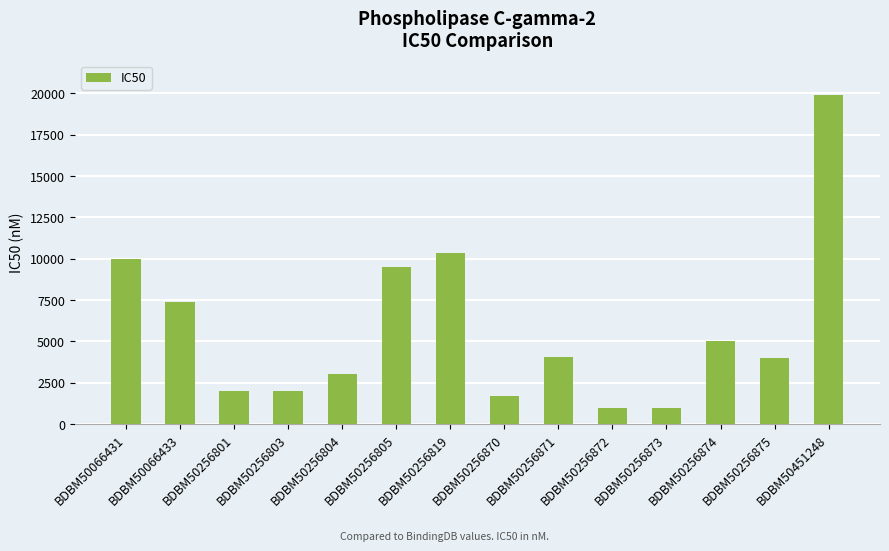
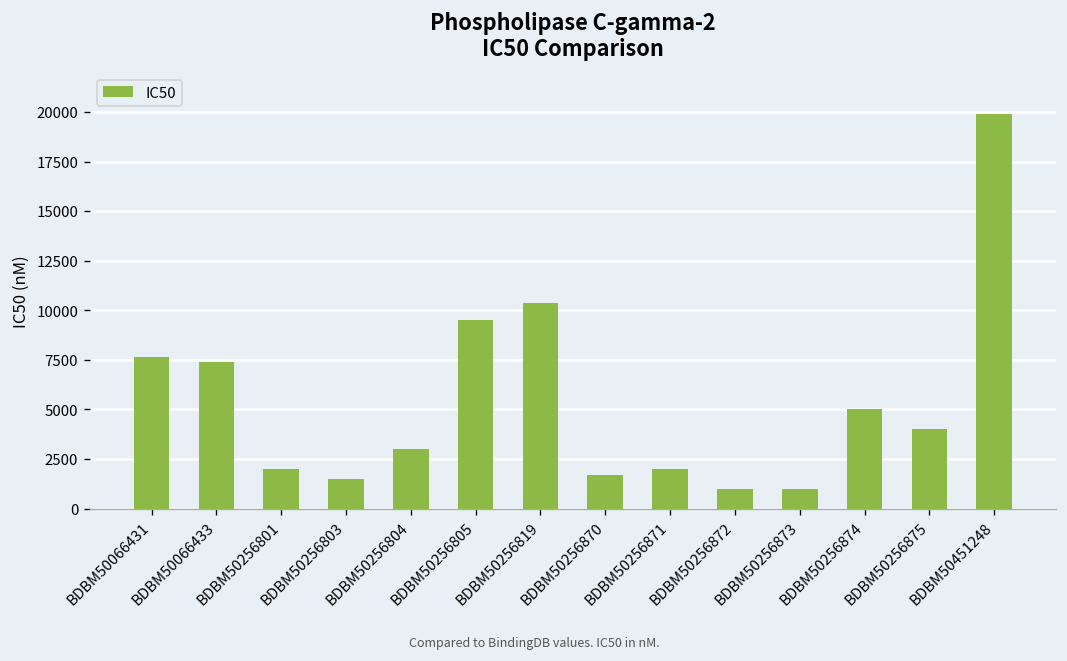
  {
-   "BDBM50066431": 10000,
+   "BDBM50066431": 7600,
    "BDBM50066433": 7400,
    "BDBM50256801": 2000,
-   "BDBM50256803": 2000,
+   "BDBM50256803": 1500,
    "BDBM50256804": 3000,
    "BDBM50256805": 9500,
    "BDBM50256819": 10400,
    "BDBM50256870": 1700,
-   "BDBM50256871": 4100,
+   "BDBM50256871": 2000,
    "BDBM50256872": 1000,
    "BDBM50256873": 1000,
    "BDBM50256874": 5000,
    "BDBM50256875": 4000,
    "BDBM50451248": 19900
  }
